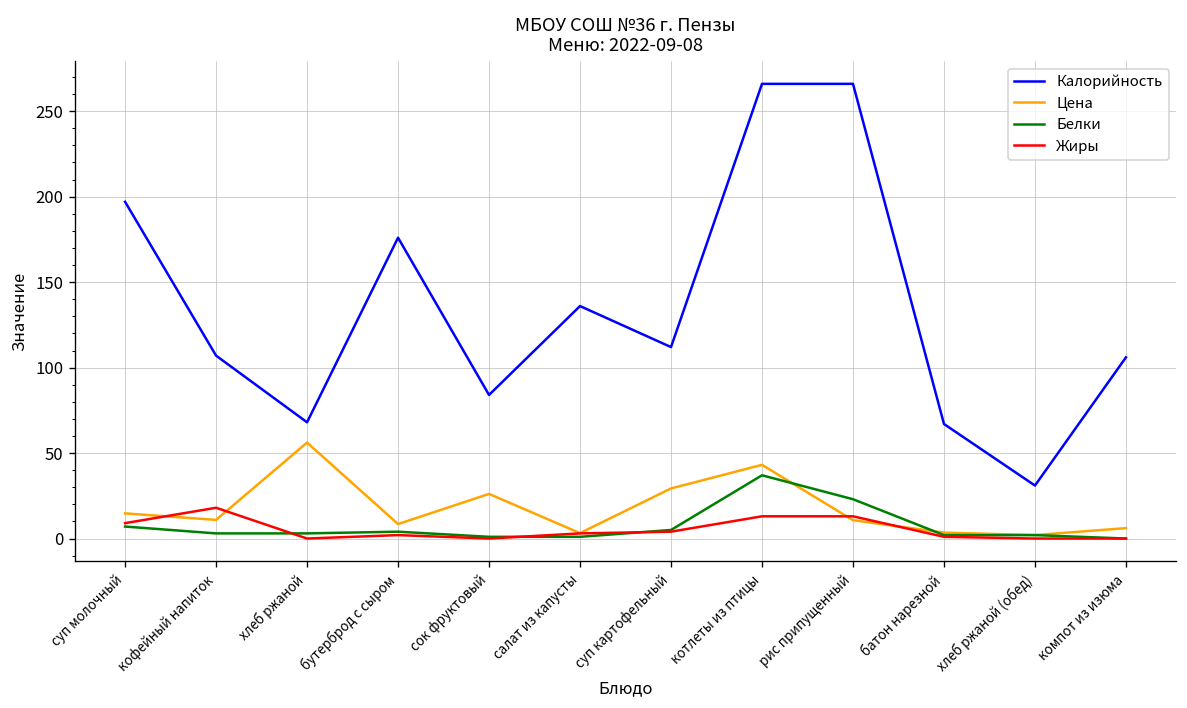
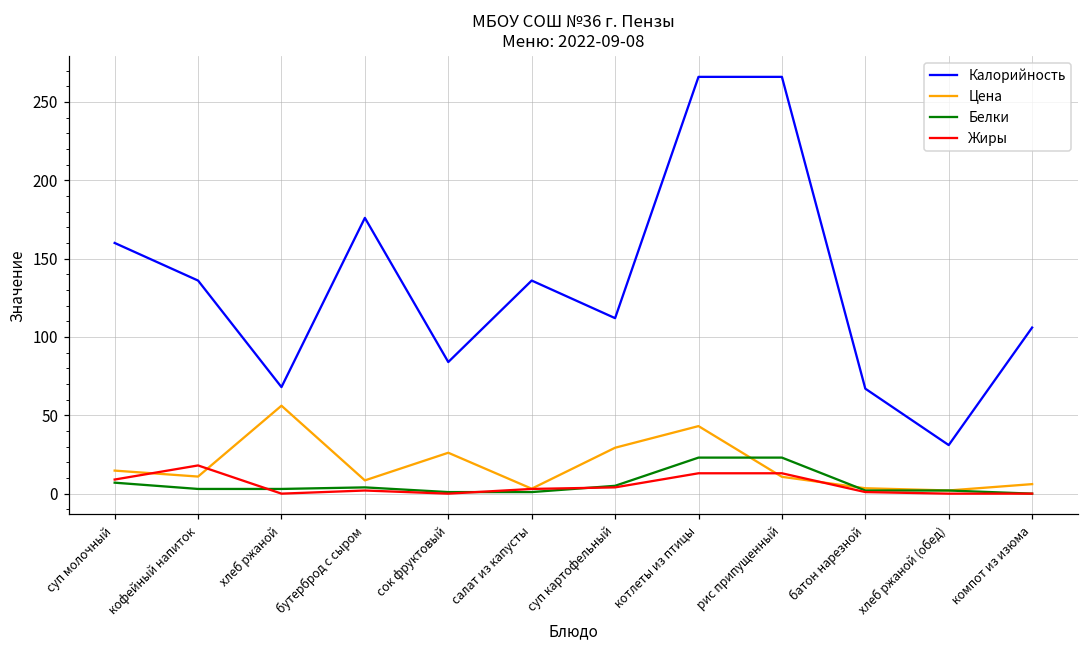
  {
    "Калорийность": {
-     "суп молочный": 197,
-     "кофейный напиток": 107,
+     "суп молочный": 160,
+     "кофейный напиток": 136,
      "хлеб ржаной": 68,
      "бутерброд с сыром": 176,
      "сок фруктовый": 84,
      "салат из капусты": 136,
      "суп картофельный": 112,
      "котлеты из птицы": 266,
      "рис припущенный": 266,
      "батон нарезной": 67,
      "хлеб ржаной (обед)": 31,
      "компот из изюма": 106
    },
    "Цена": {
      "суп молочный": 15,
      "кофейный напиток": 11,
      "хлеб ржаной": 56,
      "бутерброд с сыром": 8,
      "сок фруктовый": 26,
      "суп картофельный": 29,
      "котлеты из птицы": 43,
      "рис припущенный": 11,
      "компот из изюма": 6
    },
    "Белки": {
      "суп молочный": 7,
      "кофейный напиток": 3,
      "хлеб ржаной": 3,
      "бутерброд с сыром": 4,
      "салат из капусты": 1,
-     "котлеты из птицы": 37,
+     "котлеты из птицы": 23,
      "рис припущенный": 23
    },
    "Жиры": {
      "суп молочный": 9,
      "кофейный напиток": 18,
      "хлеб ржаной": 0,
      "бутерброд с сыром": 2,
      "котлеты из птицы": 13,
      "рис припущенный": 13,
      "хлеб ржаной (обед)": 0
    }
  }
